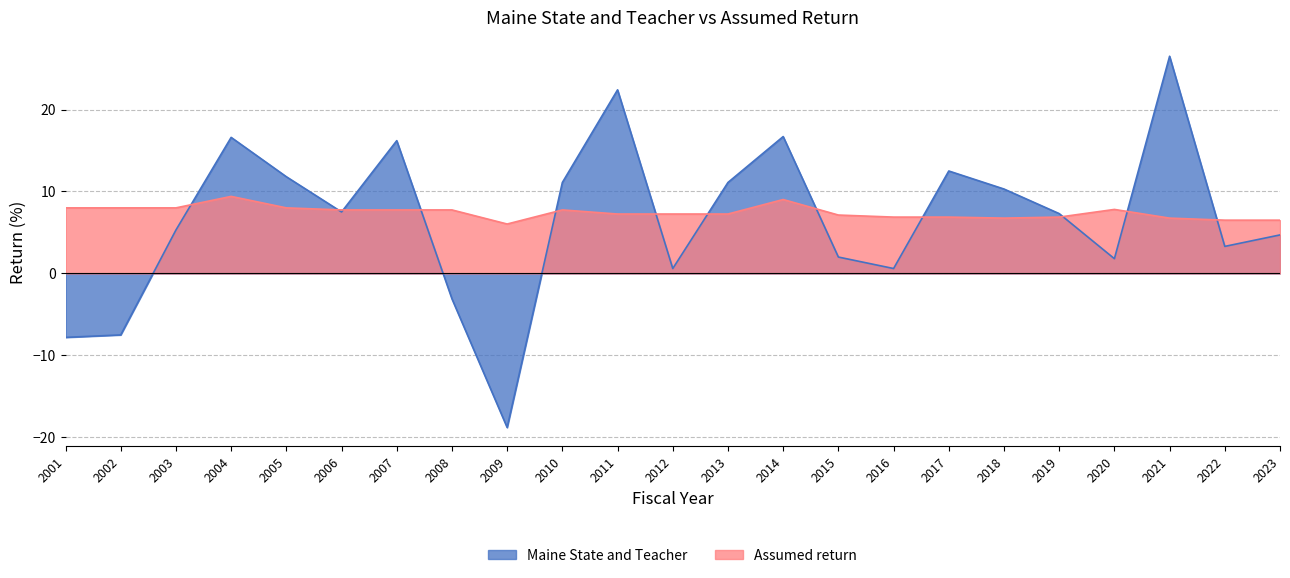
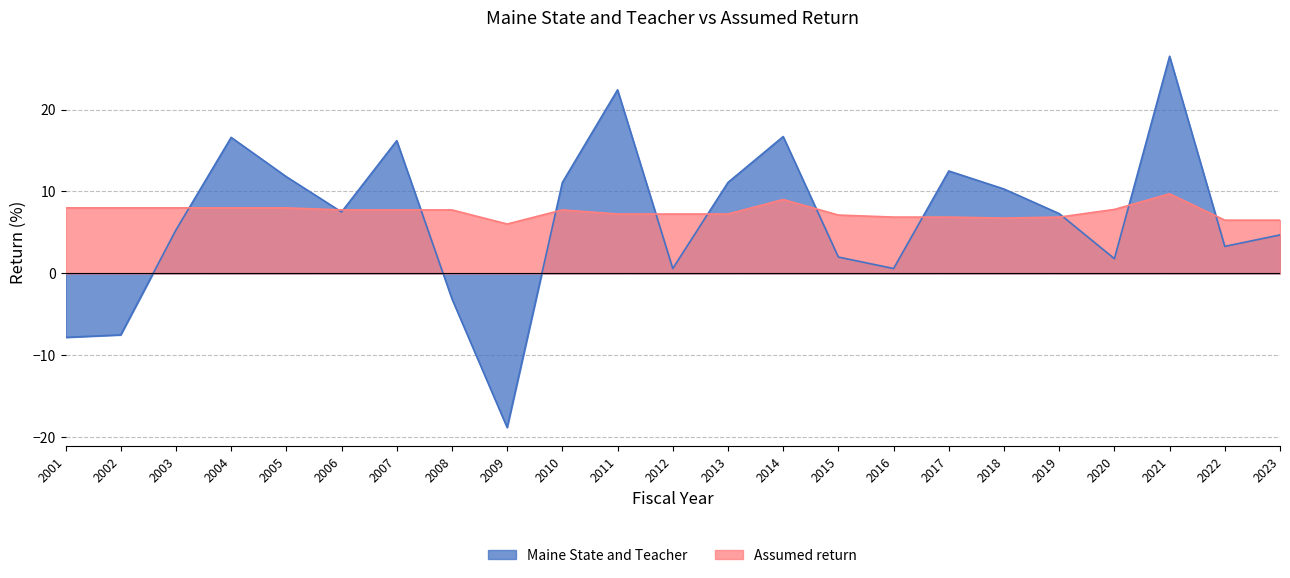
  {
    "Assumed return": {
      "2001": 8,
      "2002": 8,
      "2003": 8,
-     "2004": 9,
+     "2004": 8,
      "2005": 8,
      "2007": 8,
      "2008": 8,
      "2009": 6,
      "2010": 8,
      "2011": 7,
      "2012": 7,
      "2013": 7,
      "2014": 9,
      "2015": 7,
      "2016": 7,
      "2017": 7,
      "2018": 7,
      "2019": 7,
      "2020": 8,
-     "2021": 7,
+     "2021": 10,
      "2022": 7,
      "2023": 7
    }
  }
